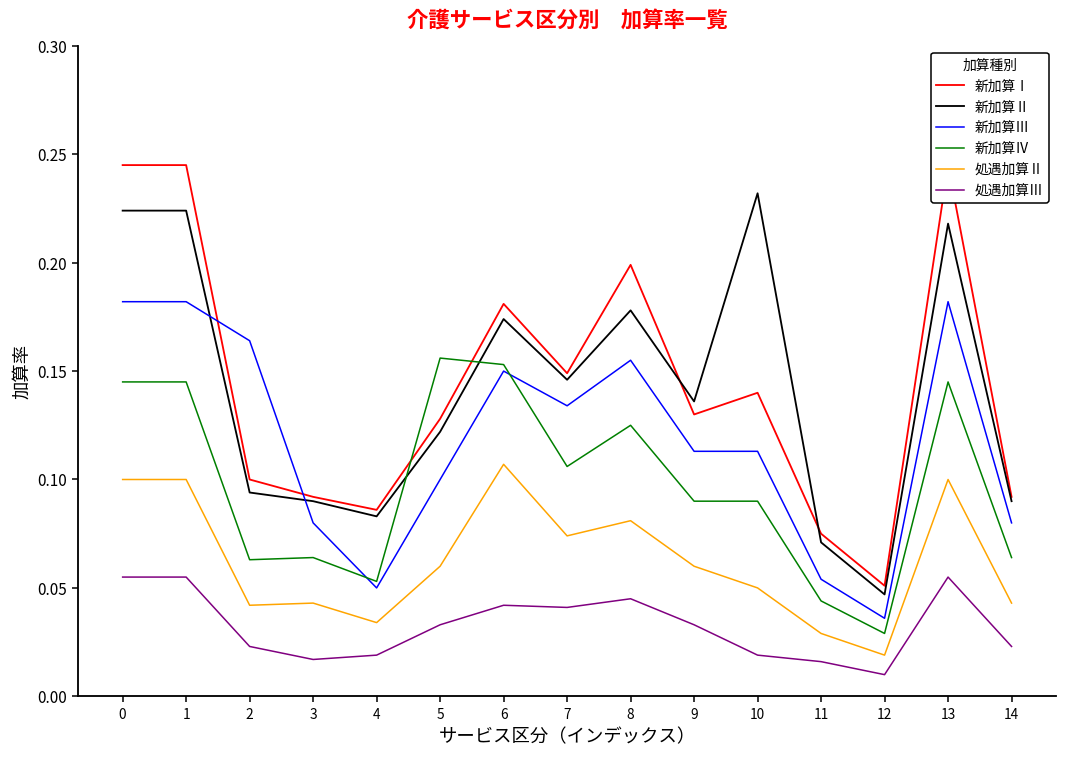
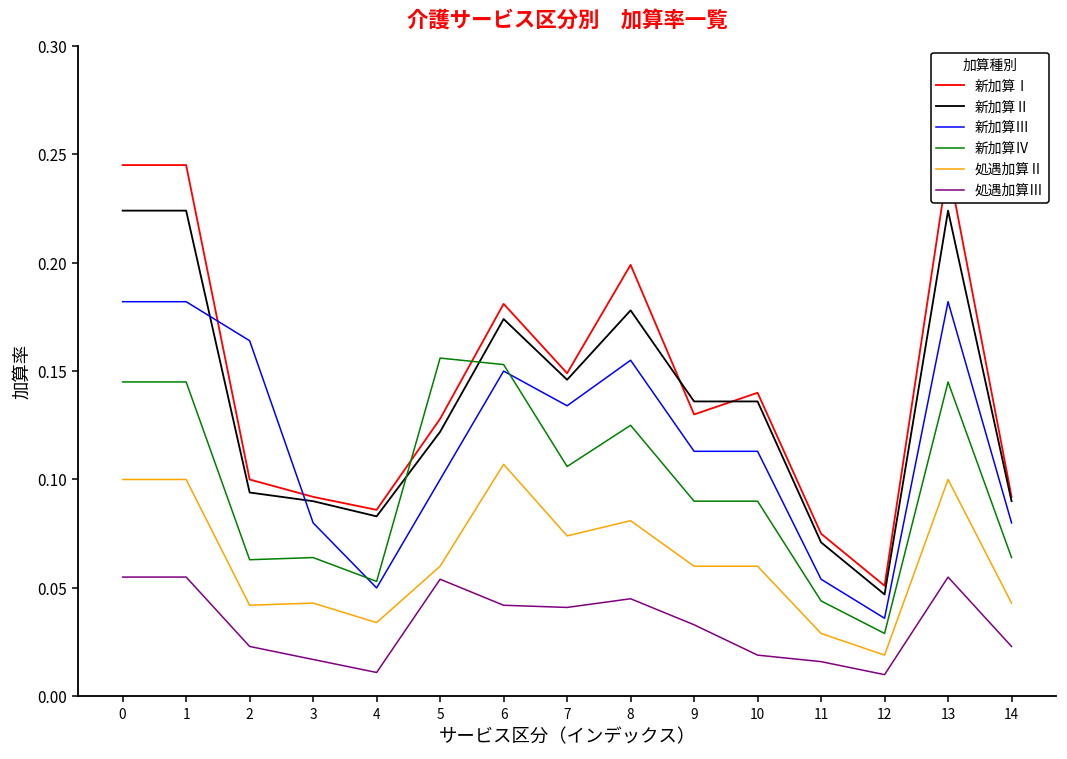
  {
    "新加算Ⅰ": {
      "0": 0.245,
      "1": 0.245,
      "2": 0.100,
      "3": 0.092,
      "4": 0.086,
      "5": 0.128,
      "6": 0.181,
      "7": 0.149,
      "8": 0.199,
      "9": 0.130,
      "10": 0.140,
      "11": 0.075,
      "12": 0.051,
      "14": 0.092
    },
    "新加算Ⅱ": {
      "0": 0.224,
      "1": 0.224,
      "2": 0.094,
      "3": 0.090,
      "4": 0.083,
      "5": 0.122,
      "6": 0.174,
      "7": 0.146,
      "8": 0.178,
      "9": 0.136,
-     "10": 0.232,
+     "10": 0.136,
      "11": 0.071,
      "12": 0.047,
-     "13": 0.218,
+     "13": 0.224,
      "14": 0.090
    },
    "新加算Ⅲ": {
      "0": 0.182,
      "1": 0.182,
      "2": 0.164,
      "3": 0.080,
      "4": 0.050,
      "5": 0.100,
      "6": 0.150,
      "7": 0.134,
      "8": 0.155,
      "9": 0.113,
      "10": 0.113,
      "11": 0.054,
      "12": 0.036,
      "13": 0.182,
      "14": 0.080
    },
    "新加算Ⅳ": {
      "0": 0.145,
      "1": 0.145,
      "2": 0.063,
      "3": 0.064,
      "4": 0.053,
      "5": 0.156,
      "6": 0.153,
      "7": 0.106,
      "8": 0.125,
      "9": 0.090,
      "10": 0.090,
      "11": 0.044,
      "12": 0.029,
      "13": 0.145,
      "14": 0.064
    },
    "処遇加算Ⅱ": {
      "0": 0.10,
      "1": 0.10,
      "2": 0.042,
      "3": 0.043,
      "4": 0.034,
      "5": 0.06,
      "6": 0.107,
      "7": 0.074,
      "8": 0.08,
      "9": 0.06,
-     "10": 0.05,
+     "10": 0.06,
      "11": 0.03,
      "12": 0.02,
      "13": 0.10,
      "14": 0.043
    },
    "処遇加算Ⅲ": {
      "0": 0.055,
      "1": 0.055,
      "2": 0.023,
      "3": 0.017,
-     "4": 0.019,
-     "5": 0.033,
+     "4": 0.011,
+     "5": 0.054,
      "6": 0.042,
      "7": 0.041,
      "8": 0.045,
      "9": 0.033,
      "10": 0.019,
      "11": 0.016,
      "12": 0.010,
      "13": 0.055,
      "14": 0.023
    }
  }
